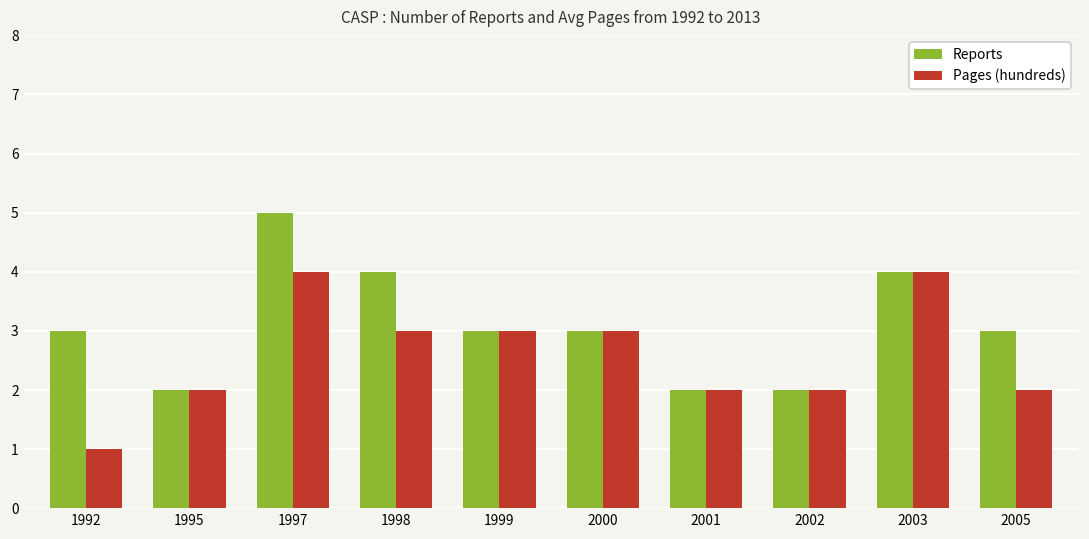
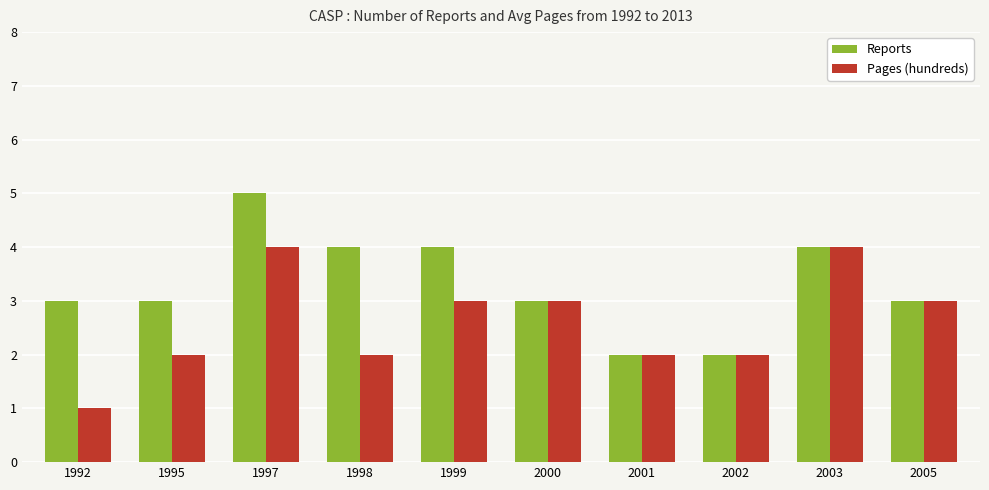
  {
    "Reports": {
      "1992": 3,
-     "1995": 2,
+     "1995": 3,
      "1997": 5,
      "1998": 4,
-     "1999": 3,
+     "1999": 4,
      "2000": 3,
      "2001": 2,
      "2002": 2,
      "2003": 4,
      "2005": 3
    },
    "Pages (hundreds)": {
      "1992": 1,
      "1995": 2,
      "1997": 4,
-     "1998": 3,
+     "1998": 2,
      "1999": 3,
      "2000": 3,
      "2001": 2,
      "2002": 2,
      "2003": 4,
-     "2005": 2
+     "2005": 3
    }
  }
